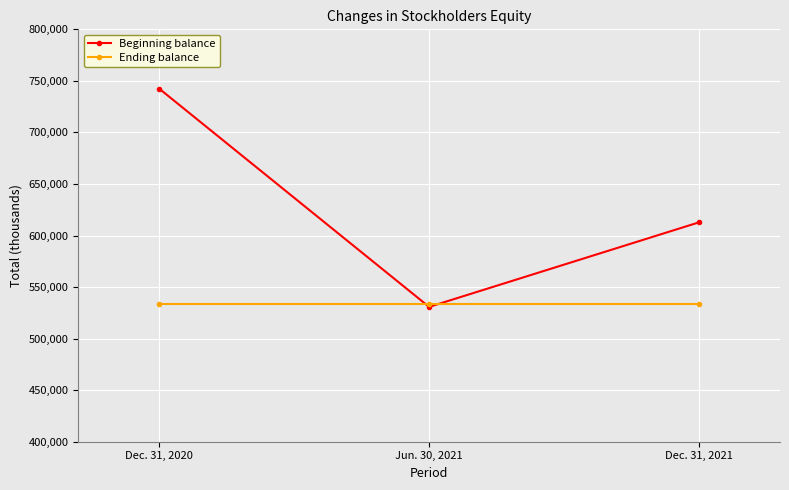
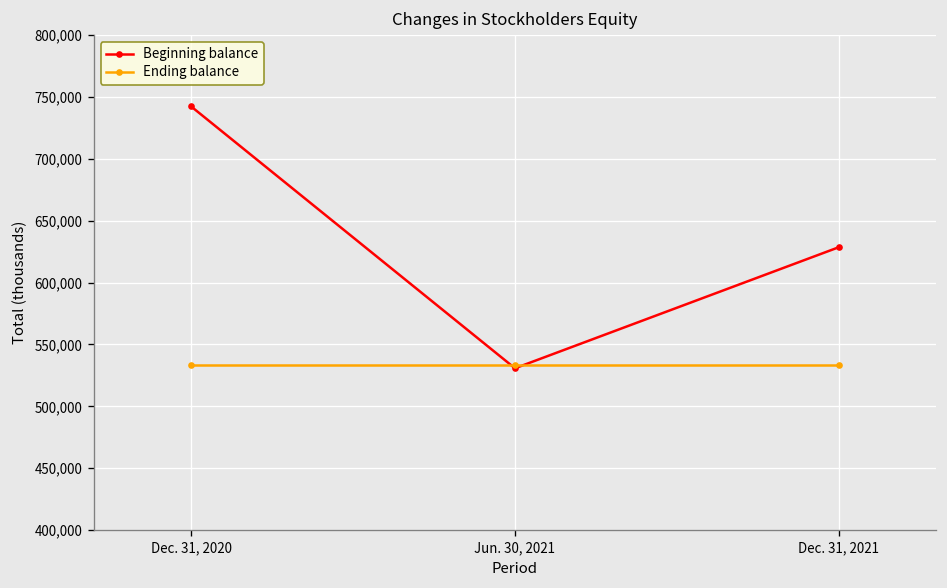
  {
    "Beginning balance": {
      "Dec. 31, 2020": "742,000",
      "Jun. 30, 2021": "531,000",
-     "Dec. 31, 2021": "613,000"
+     "Dec. 31, 2021": "629,000"
    },
    "Ending balance": {
      "Dec. 31, 2020": "534,000",
      "Jun. 30, 2021": "534,000",
      "Dec. 31, 2021": "534,000"
    }
  }
